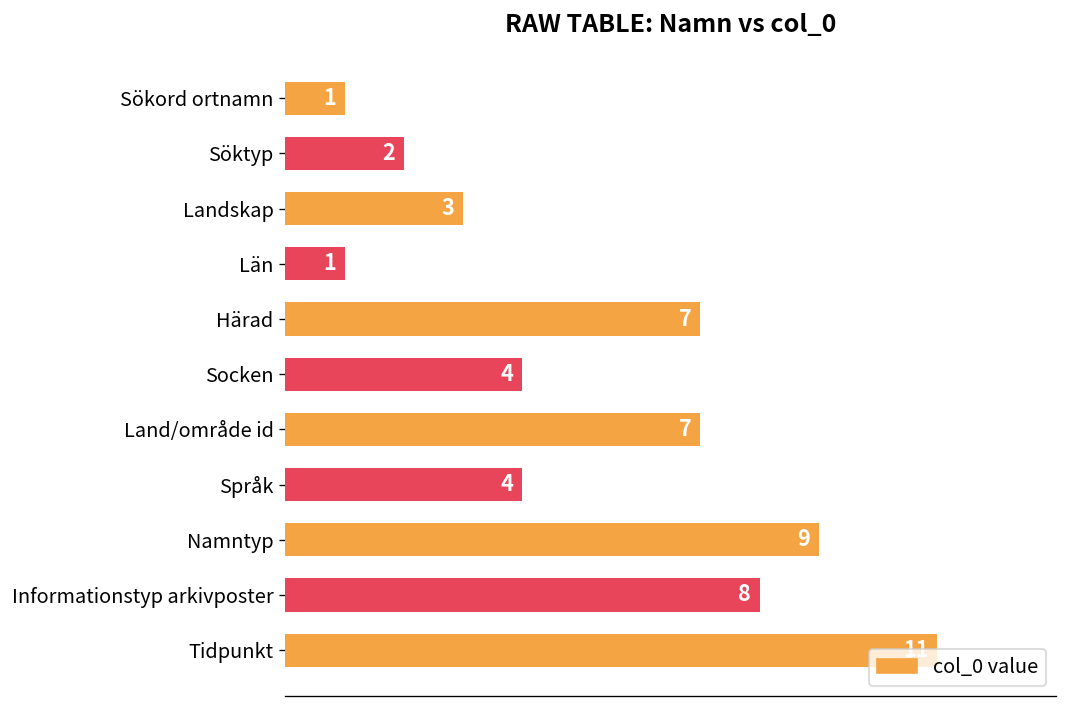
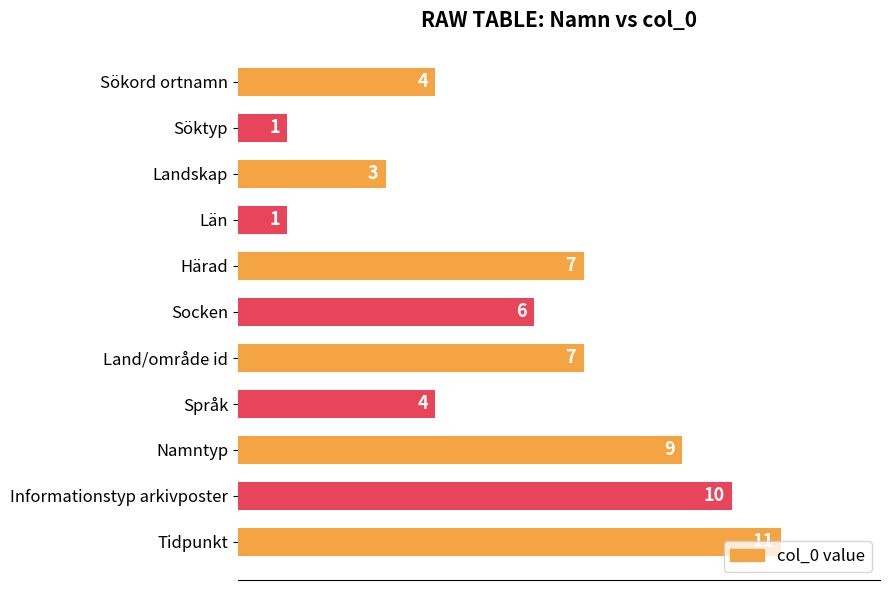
  {
-   "Sökord ortnamn": 1,
-   "Söktyp": 2,
+   "Sökord ortnamn": 4,
+   "Söktyp": 1,
    "Landskap": 3,
    "Län": 1,
    "Härad": 7,
-   "Socken": 4,
+   "Socken": 6,
    "Land/område id": 7,
    "Språk": 4,
    "Namntyp": 9,
-   "Informationstyp arkivposter": 8
+   "Informationstyp arkivposter": 10
  }
